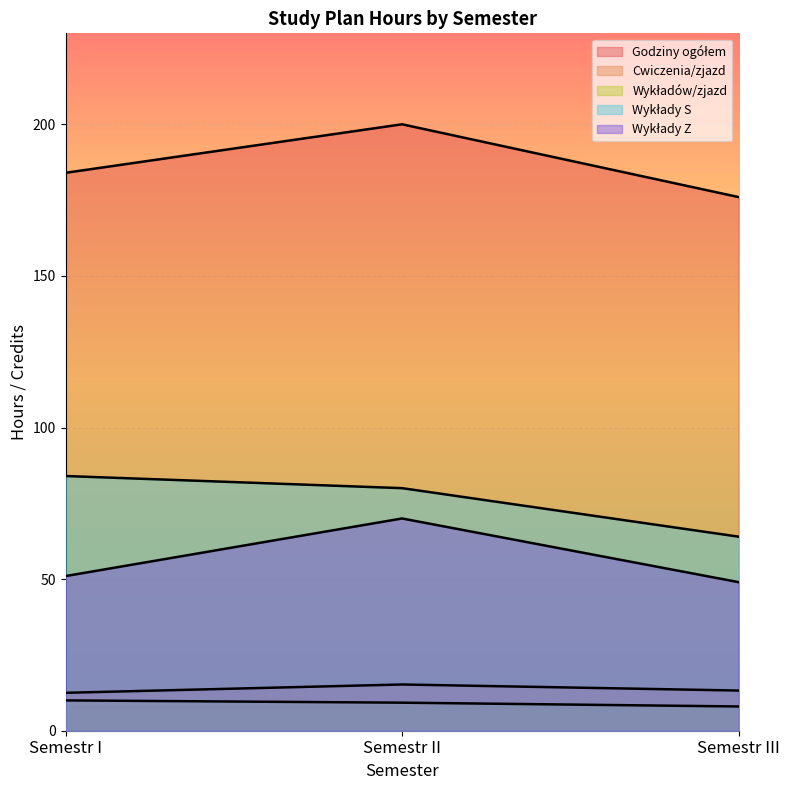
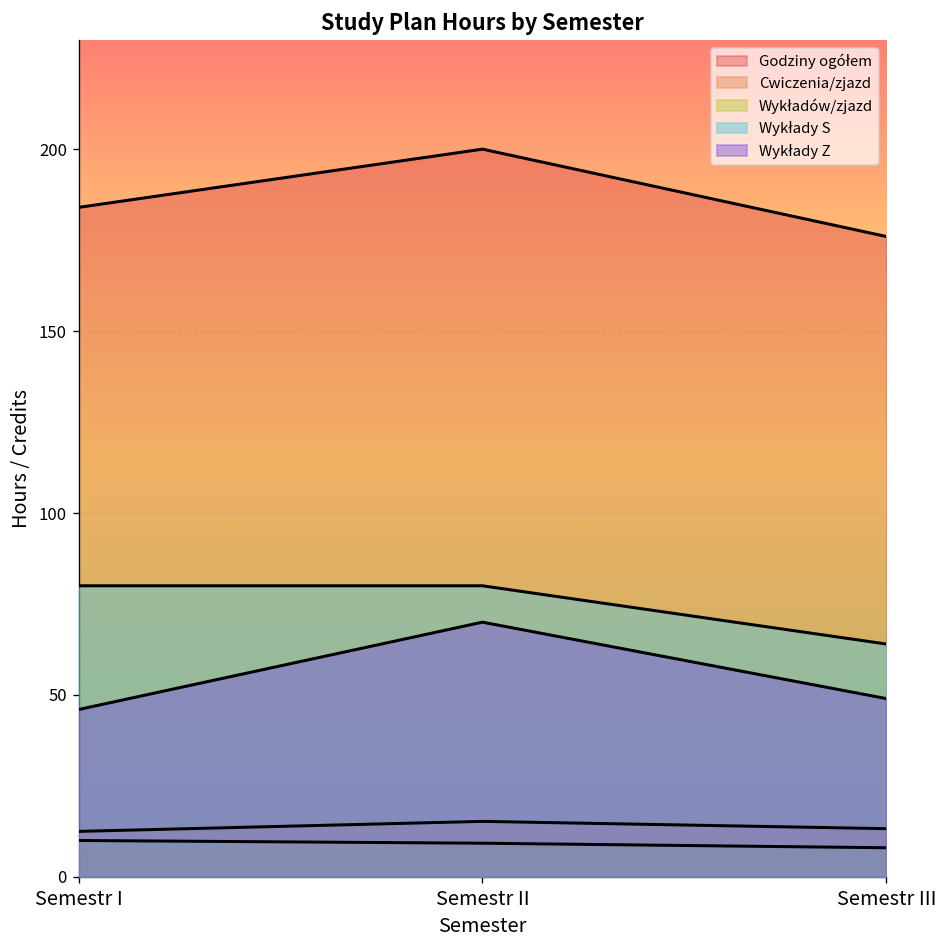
  {
    "Wykłady S": {
-     "Semestr I": 84,
+     "Semestr I": 80,
      "Semestr II": 80,
      "Semestr III": 64
    },
    "Wykłady Z": {
-     "Semestr I": 51,
+     "Semestr I": 46,
      "Semestr II": 70,
      "Semestr III": 49
    }
  }
